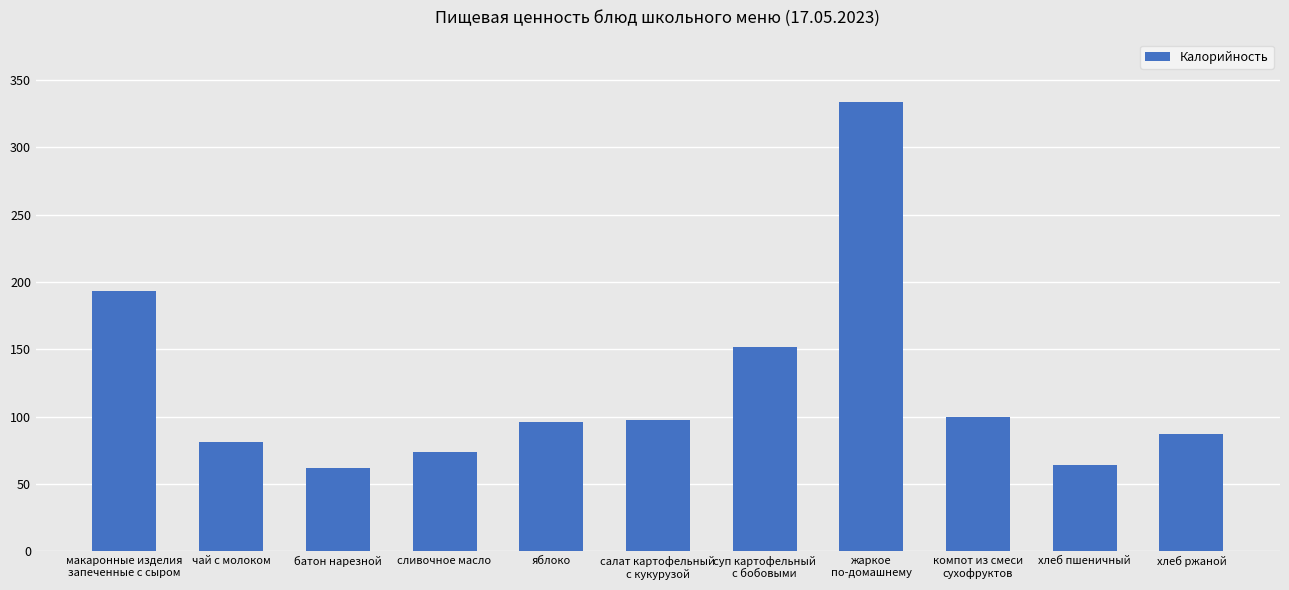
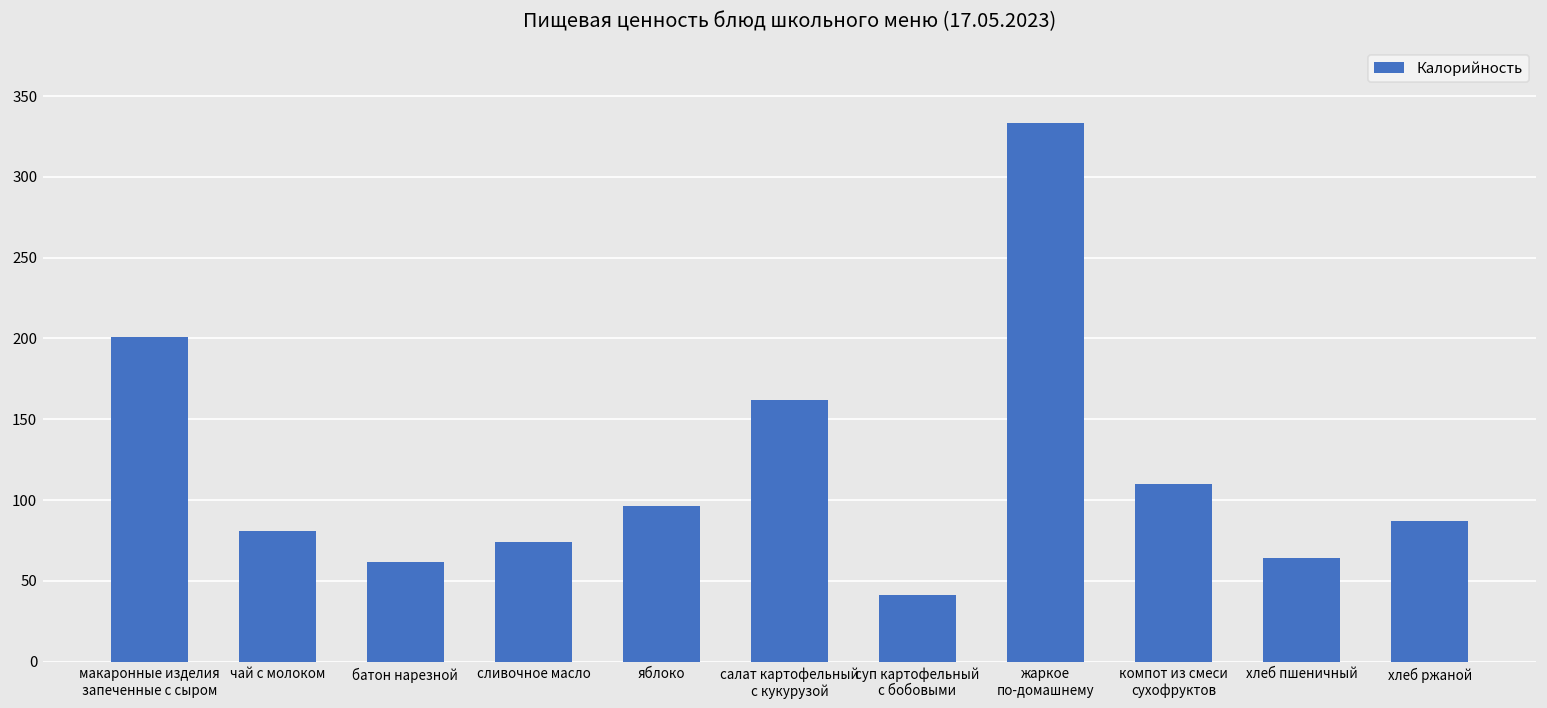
  {
-   "макаронные изделия запеченные с сыром": 193,
+   "макаронные изделия запеченные с сыром": 201,
    "чай с молоком": 81,
    "батон нарезной": 62,
    "сливочное масло": 74,
    "яблоко": 96,
-   "салат картофельный с кукурузой": 97,
-   "суп картофельный с бобовыми": 152,
+   "салат картофельный с кукурузой": 162,
+   "суп картофельный с бобовыми": 41,
    "жаркое по-домашнему": 334,
-   "компот из смеси сухофруктов": 100,
+   "компот из смеси сухофруктов": 110,
    "хлеб пшеничный": 64,
    "хлеб ржаной": 87
  }
